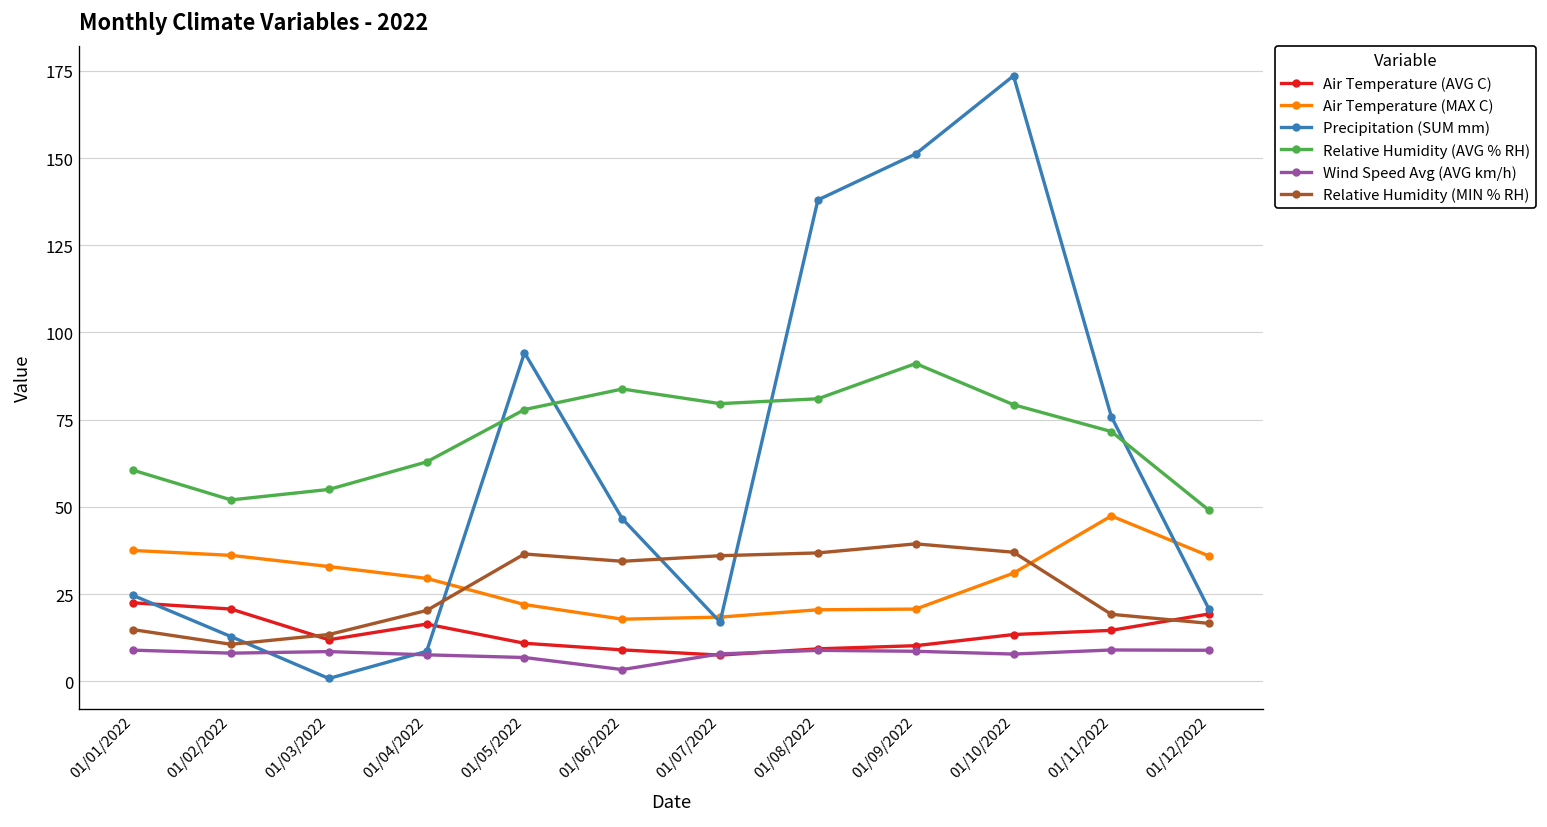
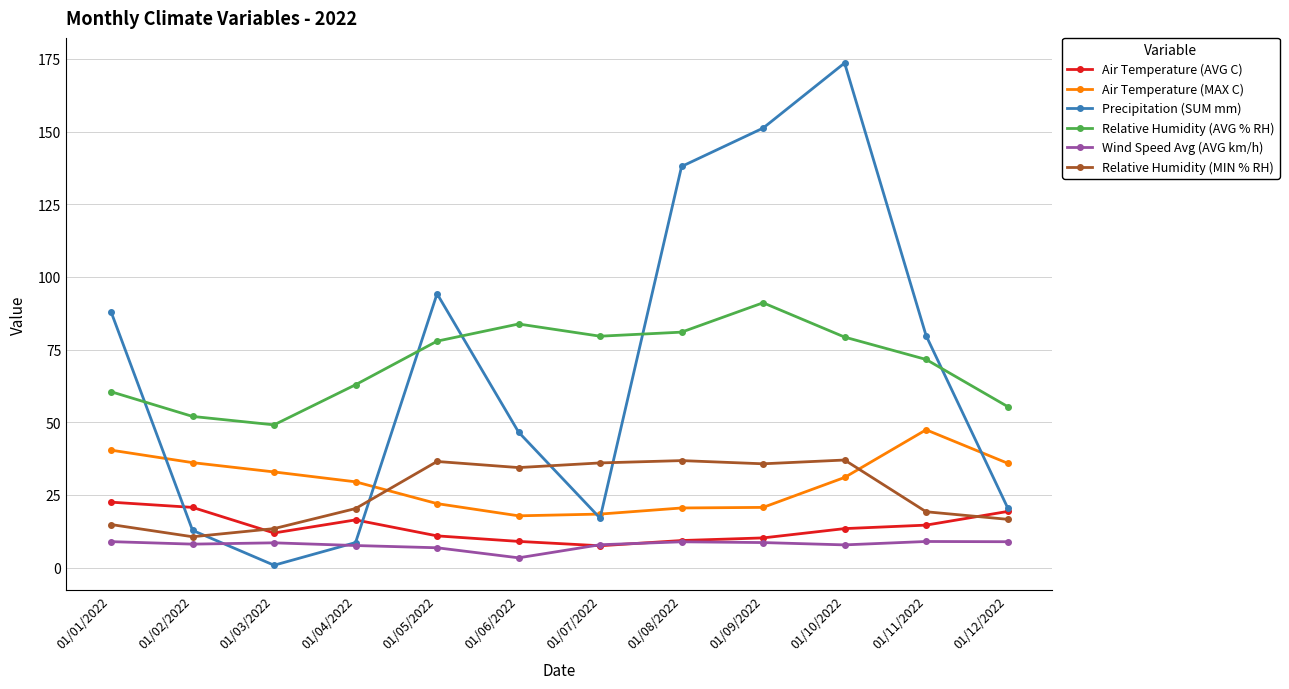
  {
    "Air Temperature (AVG C)": {
      "01/01/2022": 23,
      "01/02/2022": 21,
      "01/03/2022": 12,
      "01/04/2022": 16,
      "01/05/2022": 11,
      "01/06/2022": 9,
      "01/09/2022": 10,
      "01/10/2022": 13,
      "01/11/2022": 15,
      "01/12/2022": 19
    },
    "Air Temperature (MAX C)": {
-     "01/01/2022": 38,
+     "01/01/2022": 40,
      "01/02/2022": 36,
      "01/03/2022": 33,
      "01/04/2022": 30,
      "01/05/2022": 22,
      "01/06/2022": 18,
      "01/07/2022": 18,
      "01/08/2022": 21,
      "01/09/2022": 21,
      "01/10/2022": 31,
      "01/11/2022": 47,
      "01/12/2022": 36
    },
    "Precipitation (SUM mm)": {
-     "01/01/2022": 25,
+     "01/01/2022": 88,
      "01/02/2022": 13,
      "01/03/2022": 1,
      "01/04/2022": 9,
      "01/05/2022": 94,
      "01/06/2022": 47,
      "01/07/2022": 17,
      "01/08/2022": 138,
      "01/09/2022": 151,
      "01/10/2022": 174,
-     "01/11/2022": 76,
+     "01/11/2022": 80,
      "01/12/2022": 21
    },
    "Relative Humidity (AVG % RH)": {
      "01/01/2022": 61,
      "01/02/2022": 52,
-     "01/03/2022": 55,
+     "01/03/2022": 49,
      "01/04/2022": 63,
      "01/05/2022": 78,
      "01/06/2022": 84,
      "01/07/2022": 80,
      "01/08/2022": 81,
      "01/09/2022": 91,
      "01/10/2022": 79,
      "01/11/2022": 72,
-     "01/12/2022": 49
+     "01/12/2022": 55
    },
    "Wind Speed Avg (AVG km/h)": {
      "01/01/2022": 9,
      "01/02/2022": 8,
      "01/03/2022": 9,
      "01/04/2022": 8,
      "01/05/2022": 7,
      "01/06/2022": 3,
      "01/09/2022": 9,
      "01/10/2022": 8,
      "01/11/2022": 9,
      "01/12/2022": 9
    },
    "Relative Humidity (MIN % RH)": {
      "01/01/2022": 15,
      "01/02/2022": 11,
      "01/03/2022": 13,
      "01/04/2022": 20,
      "01/05/2022": 37,
      "01/06/2022": 34,
      "01/07/2022": 36,
      "01/08/2022": 37,
-     "01/09/2022": 39,
+     "01/09/2022": 36,
      "01/10/2022": 37,
      "01/11/2022": 19,
      "01/12/2022": 17
    }
  }
